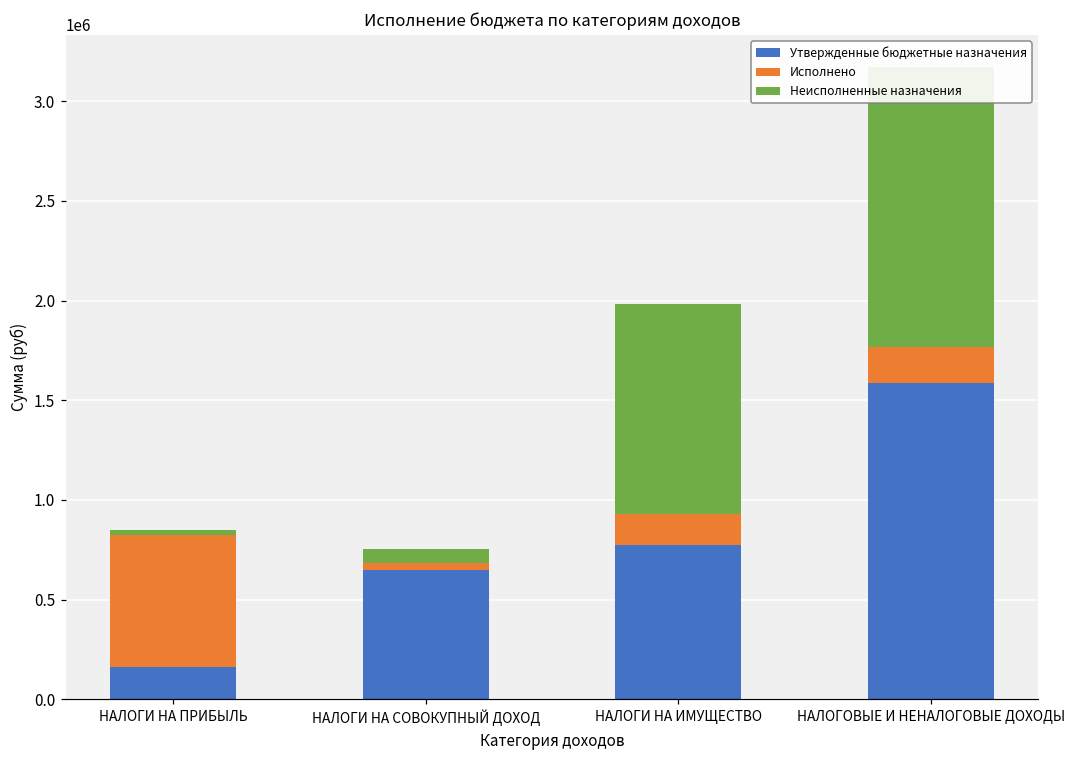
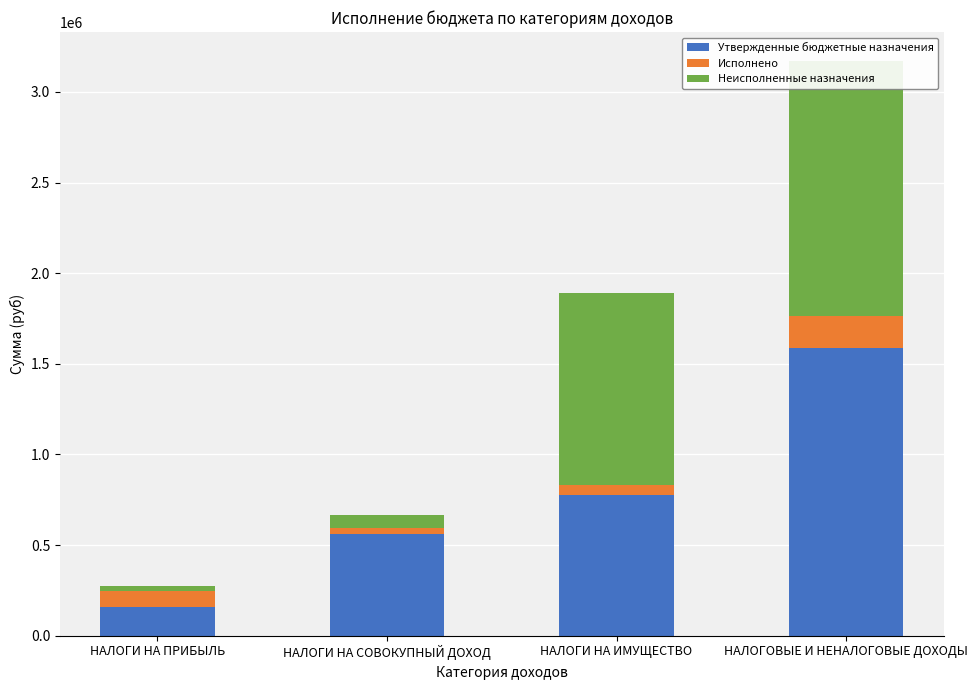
  {
    "Утвержденные бюджетные назначения": {
      "НАЛОГИ НА ПРИБЫЛЬ": 160000,
-     "НАЛОГИ НА СОВОКУПНЫЙ ДОХОД": 650000,
+     "НАЛОГИ НА СОВОКУПНЫЙ ДОХОД": 560000,
      "НАЛОГИ НА ИМУЩЕСТВО": 780000,
      "НАЛОГОВЫЕ И НЕНАЛОГОВЫЕ ДОХОДЫ": 1590000
    },
    "Исполнено": {
-     "НАЛОГИ НА ПРИБЫЛЬ": 660000,
+     "НАЛОГИ НА ПРИБЫЛЬ": 90000,
      "НАЛОГИ НА СОВОКУПНЫЙ ДОХОД": 30000,
-     "НАЛОГИ НА ИМУЩЕСТВО": 150000,
+     "НАЛОГИ НА ИМУЩЕСТВО": 60000,
      "НАЛОГОВЫЕ И НЕНАЛОГОВЫЕ ДОХОДЫ": 180000
    },
    "Неисполненные назначения": {
      "НАЛОГИ НА ПРИБЫЛЬ": 30000,
      "НАЛОГИ НА СОВОКУПНЫЙ ДОХОД": 70000,
      "НАЛОГИ НА ИМУЩЕСТВО": 1060000
    }
  }
